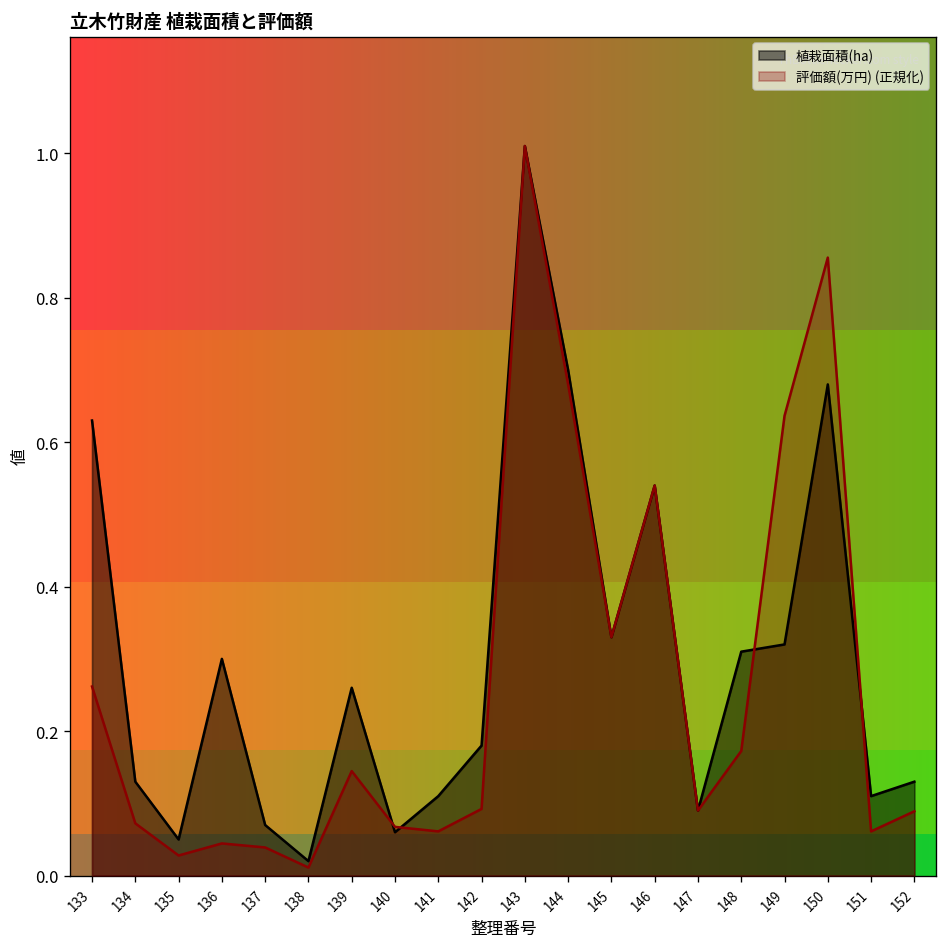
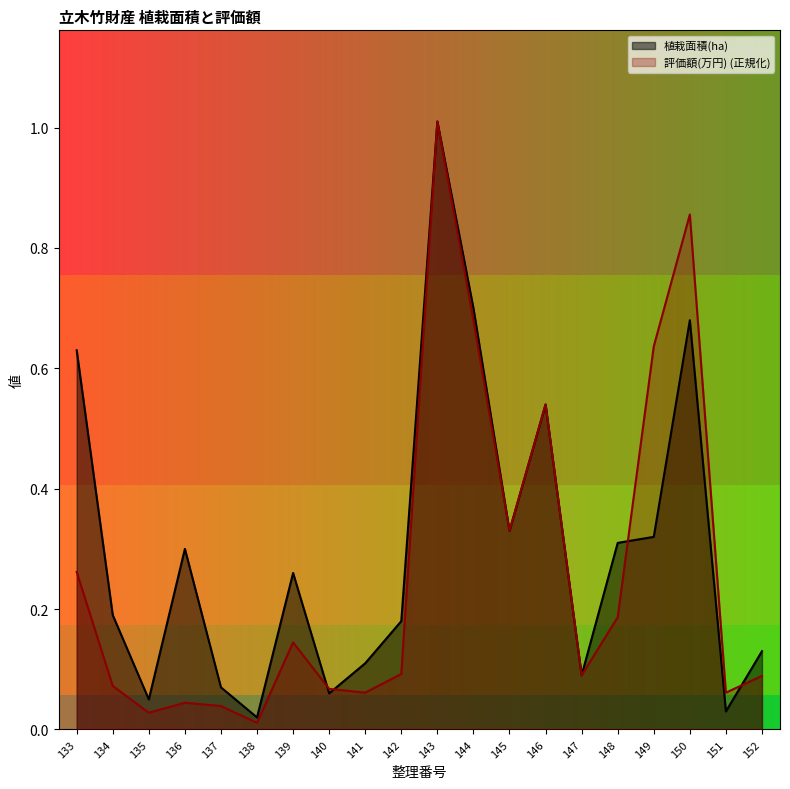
  {
    "植栽面積(ha)": {
      "133": 0.63,
-     "134": 0.13,
+     "134": 0.19,
      "135": 0.05,
      "136": 0.30,
      "137": 0.07,
      "138": 0.02,
      "139": 0.26,
      "140": 0.06,
      "141": 0.11,
      "142": 0.18,
      "144": 0.70,
      "148": 0.31,
      "149": 0.32,
      "150": 0.68,
-     "151": 0.11,
+     "151": 0.03,
      "152": 0.13
    },
    "評価額(万円) (正規化)": {
      "133": 0.26,
      "134": 0.07,
      "135": 0.03,
      "136": 0.04,
      "137": 0.04,
      "138": 0.01,
      "139": 0.14,
      "140": 0.07,
      "141": 0.06,
      "142": 0.09,
      "144": 0.68,
-     "148": 0.17,
+     "148": 0.19,
      "149": 0.64,
      "150": 0.86,
      "151": 0.06,
      "152": 0.09
    }
  }
